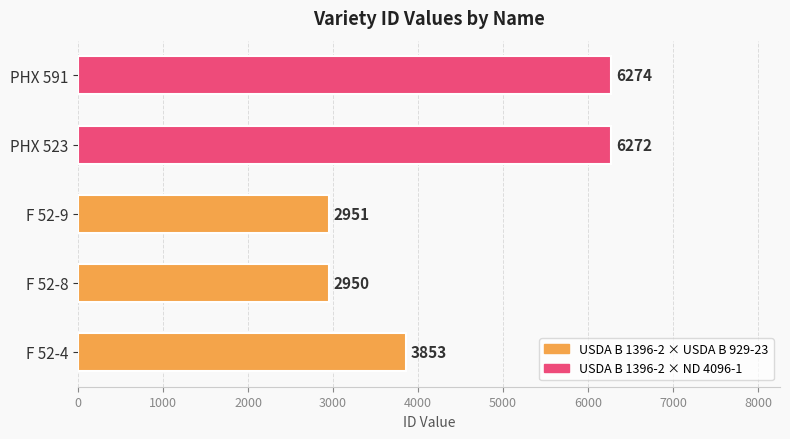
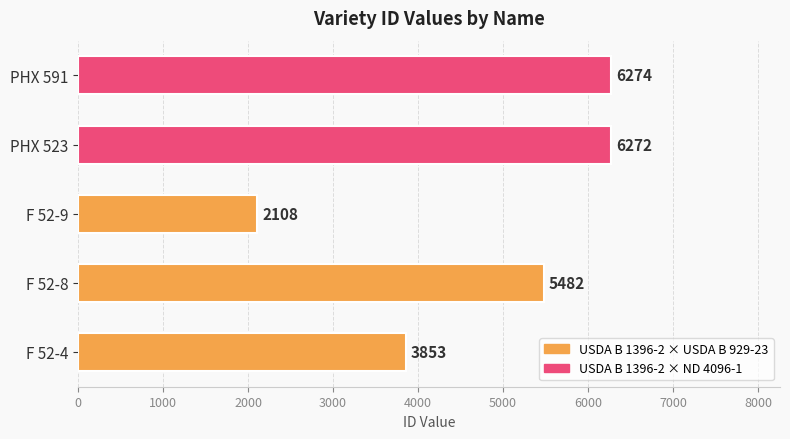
  {
    "PHX 591": 6274,
    "PHX 523": 6272,
-   "F 52-9": 2951,
-   "F 52-8": 2950,
+   "F 52-9": 2108,
+   "F 52-8": 5482,
    "F 52-4": 3853
  }
